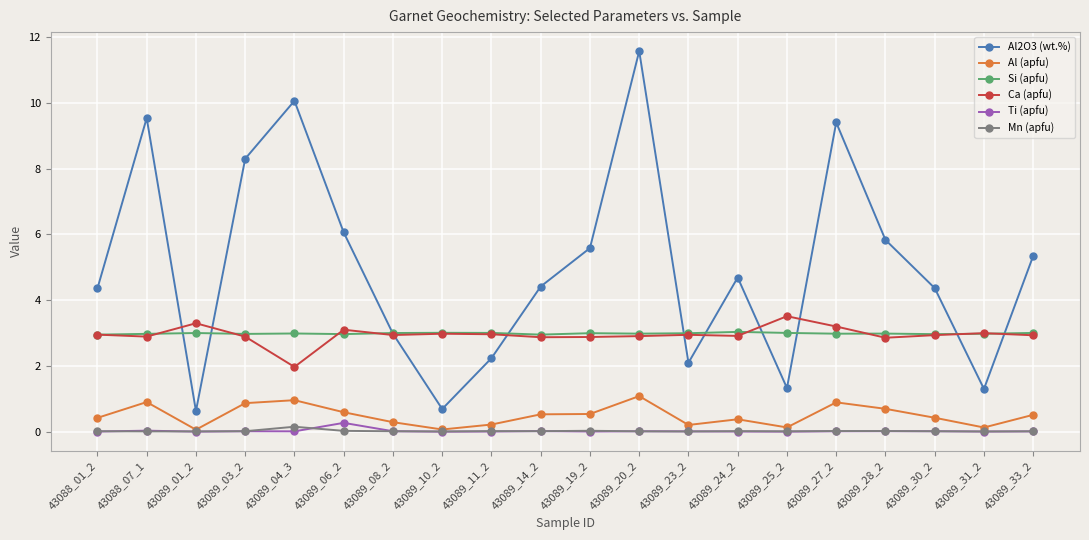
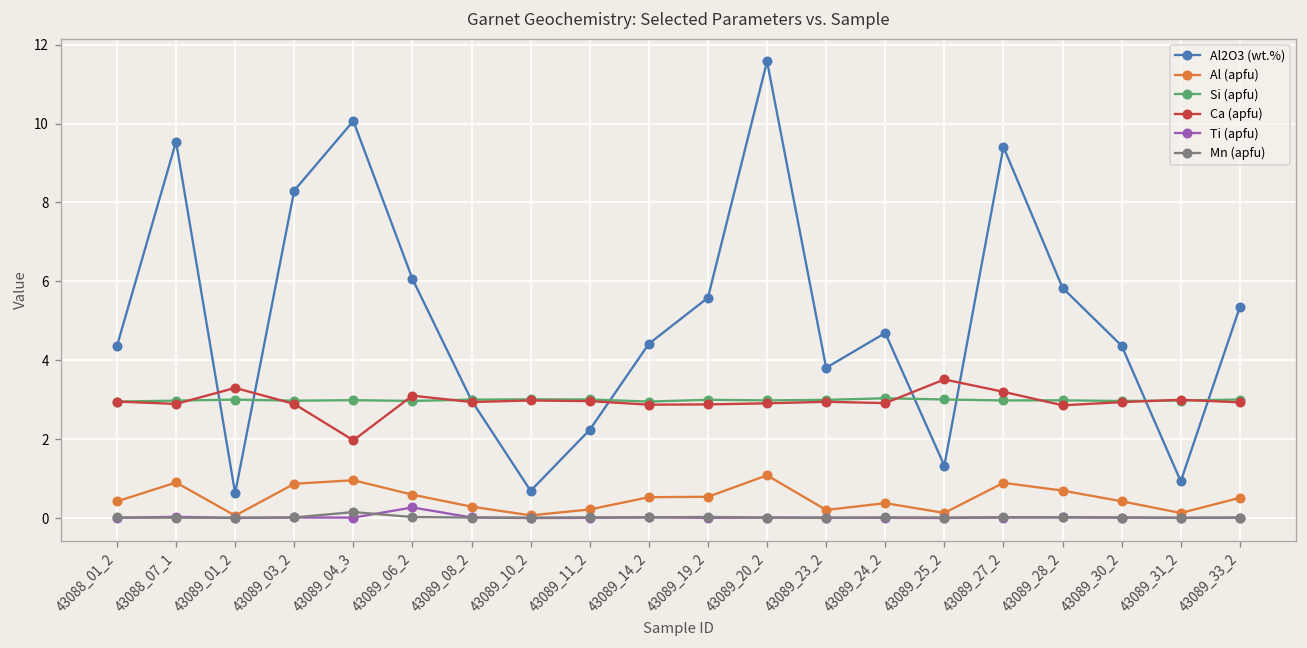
  {
    "Al2O3 (wt.%)": {
      "43088_01_2": 4.4,
      "43088_07_1": 9.5,
      "43089_01_2": 0.6,
      "43089_03_2": 8.3,
      "43089_04_3": 10.1,
      "43089_06_2": 6.1,
      "43089_10_2": 0.7,
      "43089_11_2": 2.2,
      "43089_14_2": 4.4,
      "43089_19_2": 5.6,
      "43089_20_2": 11.6,
-     "43089_23_2": 2.1,
+     "43089_23_2": 3.8,
      "43089_24_2": 4.7,
      "43089_25_2": 1.3,
      "43089_27_2": 9.4,
      "43089_28_2": 5.8,
      "43089_30_2": 4.4,
-     "43089_31_2": 1.3,
+     "43089_31_2": 0.9,
      "43089_33_2": 5.3
    },
    "Al (apfu)": {
      "43088_01_2": 0.4,
      "43088_07_1": 0.9,
      "43089_03_2": 0.9,
      "43089_04_3": 1.0,
      "43089_06_2": 0.6,
      "43089_08_2": 0.3,
      "43089_11_2": 0.2,
      "43089_14_2": 0.5,
      "43089_19_2": 0.5,
      "43089_20_2": 1.1,
      "43089_23_2": 0.2,
      "43089_24_2": 0.4,
      "43089_25_2": 0.1,
      "43089_27_2": 0.9,
      "43089_28_2": 0.7,
      "43089_30_2": 0.4,
      "43089_31_2": 0.1,
      "43089_33_2": 0.5
    },
    "Ca (apfu)": {
      "43088_07_1": 2.9,
      "43089_01_2": 3.3,
      "43089_03_2": 2.9,
      "43089_04_3": 2.0,
      "43089_06_2": 3.1,
      "43089_14_2": 2.9,
      "43089_19_2": 2.9,
      "43089_24_2": 2.9,
      "43089_25_2": 3.5,
      "43089_27_2": 3.2,
      "43089_28_2": 2.9
    },
    "Ti (apfu)": {
      "43089_04_3": 0.0,
      "43089_06_2": 0.3
    }
  }
